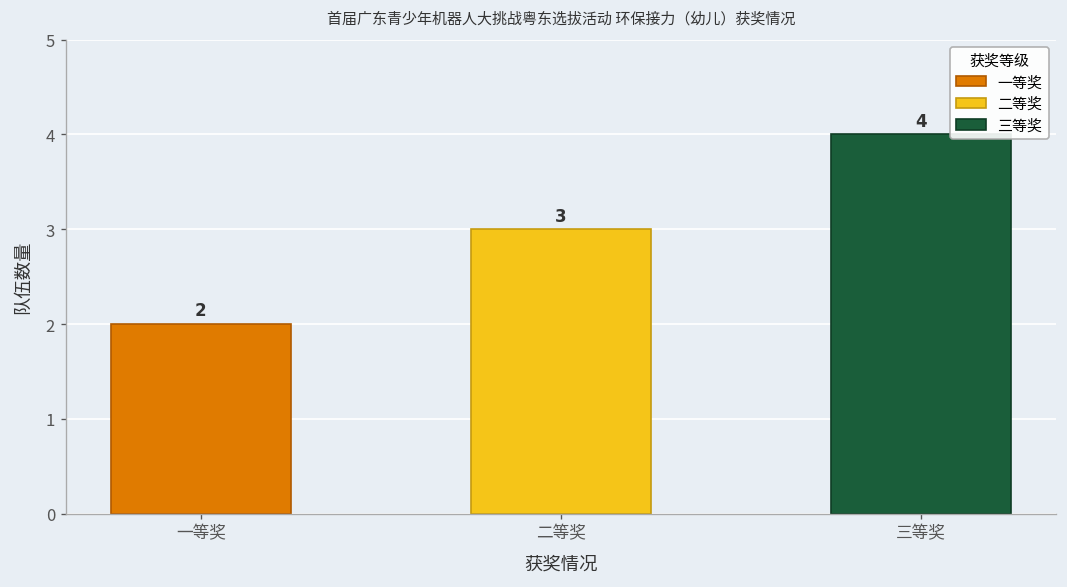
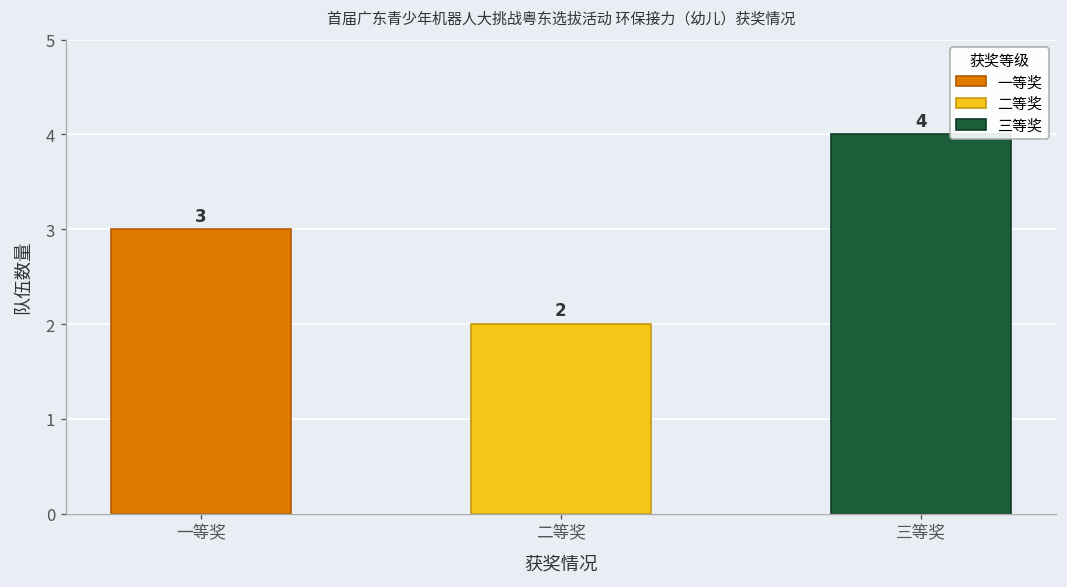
  {
-   "一等奖": 2,
-   "二等奖": 3,
+   "一等奖": 3,
+   "二等奖": 2,
    "三等奖": 4
  }
